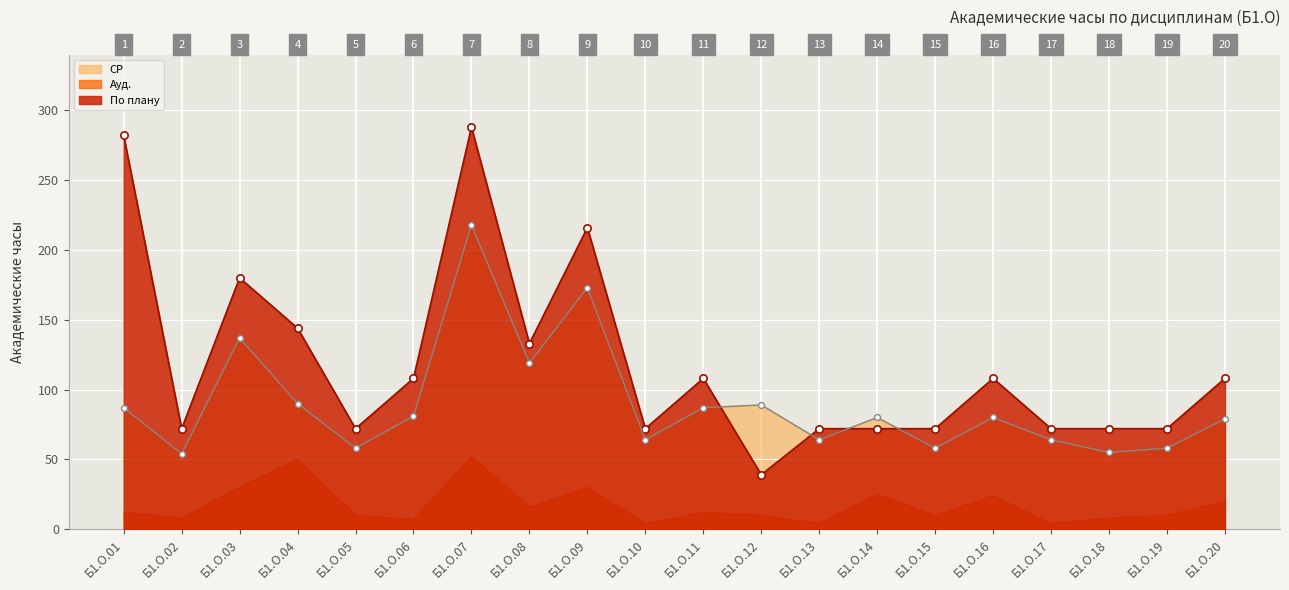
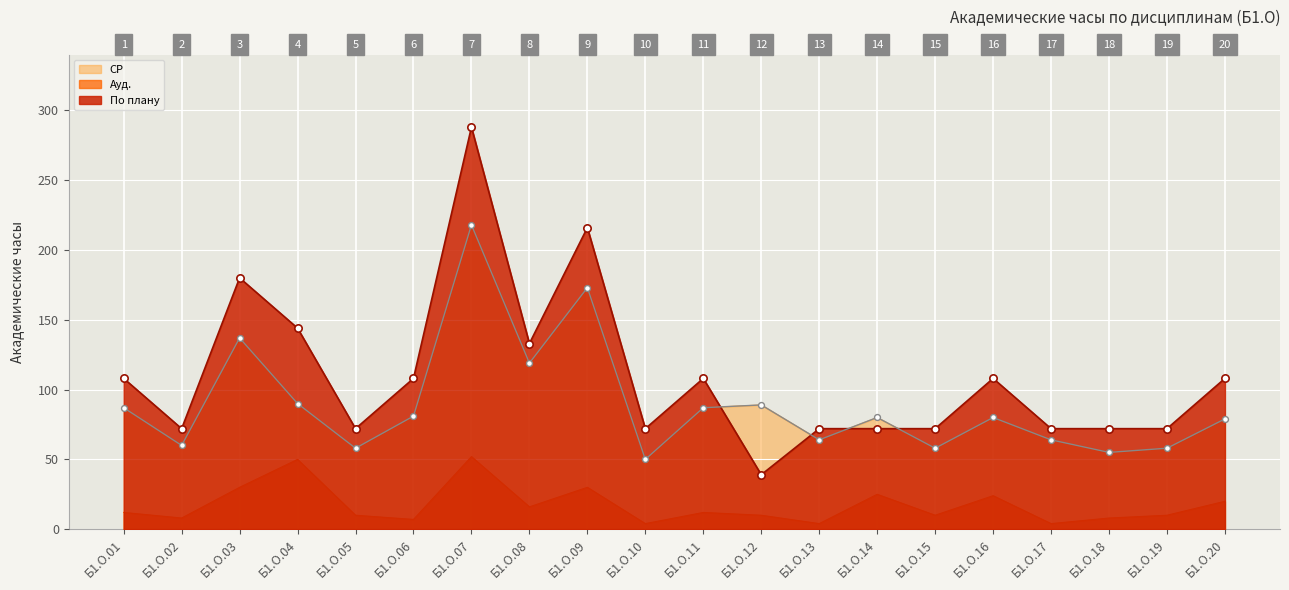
  {
    "СР": {
      "Б1.О.01": 87,
-     "Б1.О.02": 54,
+     "Б1.О.02": 60,
      "Б1.О.03": 137,
      "Б1.О.04": 90,
      "Б1.О.05": 58,
      "Б1.О.06": 81,
      "Б1.О.07": 218,
      "Б1.О.08": 119,
      "Б1.О.09": 173,
-     "Б1.О.10": 64,
+     "Б1.О.10": 50,
      "Б1.О.11": 87,
      "Б1.О.12": 89,
      "Б1.О.13": 64,
      "Б1.О.14": 80,
      "Б1.О.15": 58,
      "Б1.О.16": 80,
      "Б1.О.17": 64,
      "Б1.О.18": 55,
      "Б1.О.19": 58,
      "Б1.О.20": 79
    },
    "Ауд.": {
      "Б1.О.01": 12,
      "Б1.О.02": 8,
      "Б1.О.03": 30,
      "Б1.О.04": 50,
      "Б1.О.05": 10,
      "Б1.О.06": 7,
      "Б1.О.07": 52,
      "Б1.О.08": 16,
      "Б1.О.09": 30,
      "Б1.О.10": 4,
      "Б1.О.11": 12,
      "Б1.О.12": 10,
      "Б1.О.13": 4,
      "Б1.О.14": 25,
      "Б1.О.15": 10,
      "Б1.О.16": 24,
      "Б1.О.17": 4,
      "Б1.О.18": 8,
      "Б1.О.19": 10,
      "Б1.О.20": 20
    },
    "По плану": {
-     "Б1.О.01": 282,
+     "Б1.О.01": 108,
      "Б1.О.02": 72,
      "Б1.О.03": 180,
      "Б1.О.04": 144,
      "Б1.О.05": 72,
      "Б1.О.06": 108,
      "Б1.О.07": 288,
      "Б1.О.08": 133,
      "Б1.О.09": 216,
      "Б1.О.10": 72,
      "Б1.О.11": 108,
      "Б1.О.12": 39,
      "Б1.О.13": 72,
      "Б1.О.14": 72,
      "Б1.О.15": 72,
      "Б1.О.16": 108,
      "Б1.О.17": 72,
      "Б1.О.18": 72,
      "Б1.О.19": 72,
      "Б1.О.20": 108
    }
  }
